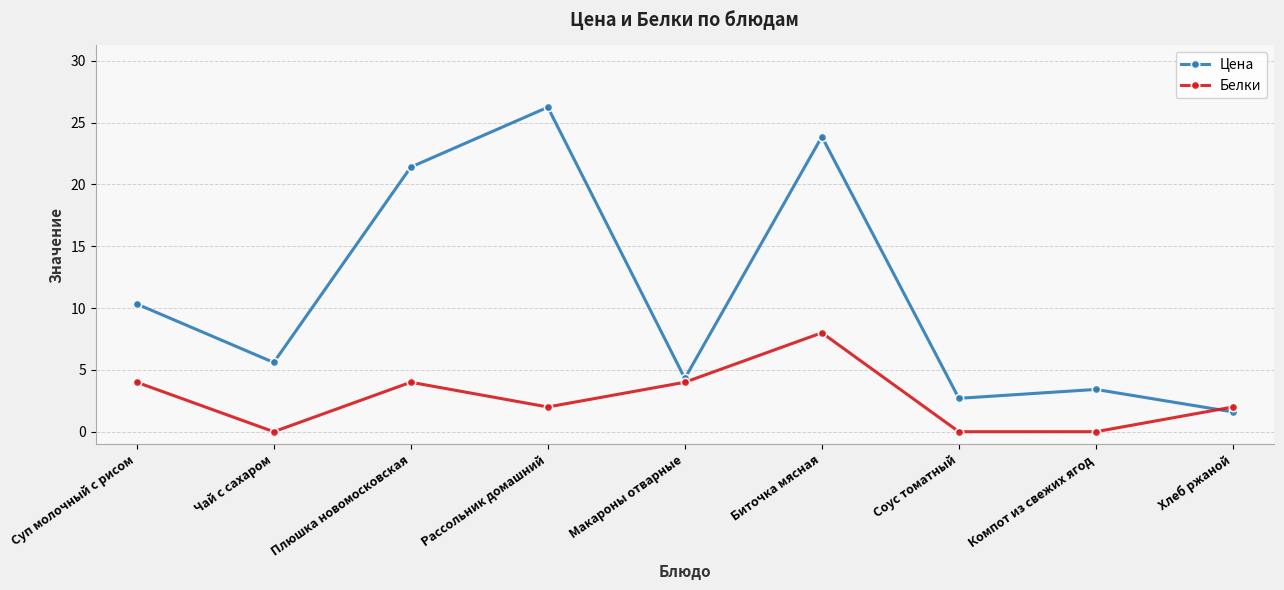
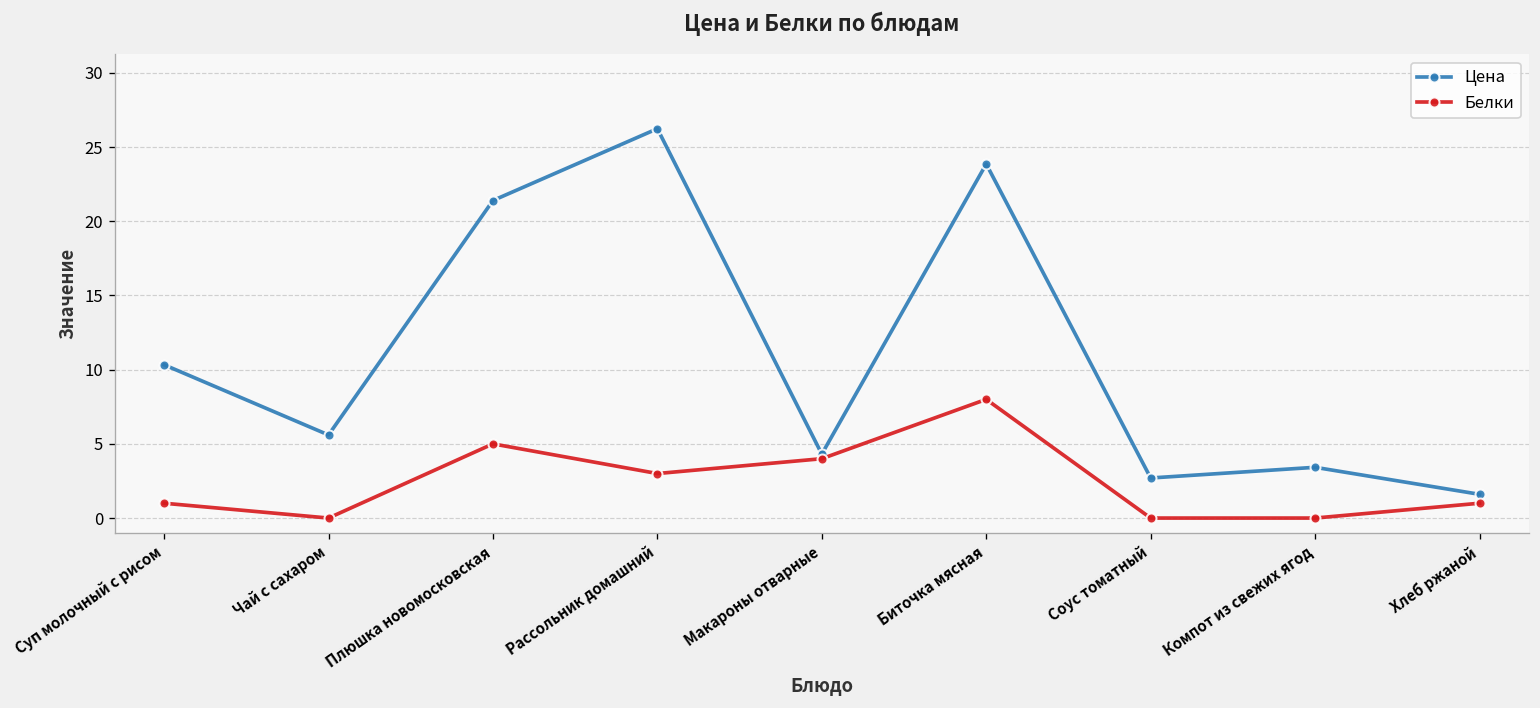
  {
    "Цена": {
      "Суп молочный с рисом": 10.3,
      "Чай с сахаром": 5.6,
      "Плюшка новомосковская": 21.4,
      "Рассольник домашний": 26.2,
      "Макароны отварные": 4.3,
      "Биточка мясная": 24,
      "Соус томатный": 2.7,
      "Компот из свежих ягод": 3.4,
      "Хлеб ржаной": 1.6
    },
    "Белки": {
-     "Суп молочный с рисом": 4,
+     "Суп молочный с рисом": 1,
      "Чай с сахаром": 0,
-     "Плюшка новомосковская": 4,
-     "Рассольник домашний": 2,
+     "Плюшка новомосковская": 5,
+     "Рассольник домашний": 3,
      "Макароны отварные": 4,
      "Биточка мясная": 8,
      "Соус томатный": 0,
      "Компот из свежих ягод": 0,
-     "Хлеб ржаной": 2
+     "Хлеб ржаной": 1
    }
  }
